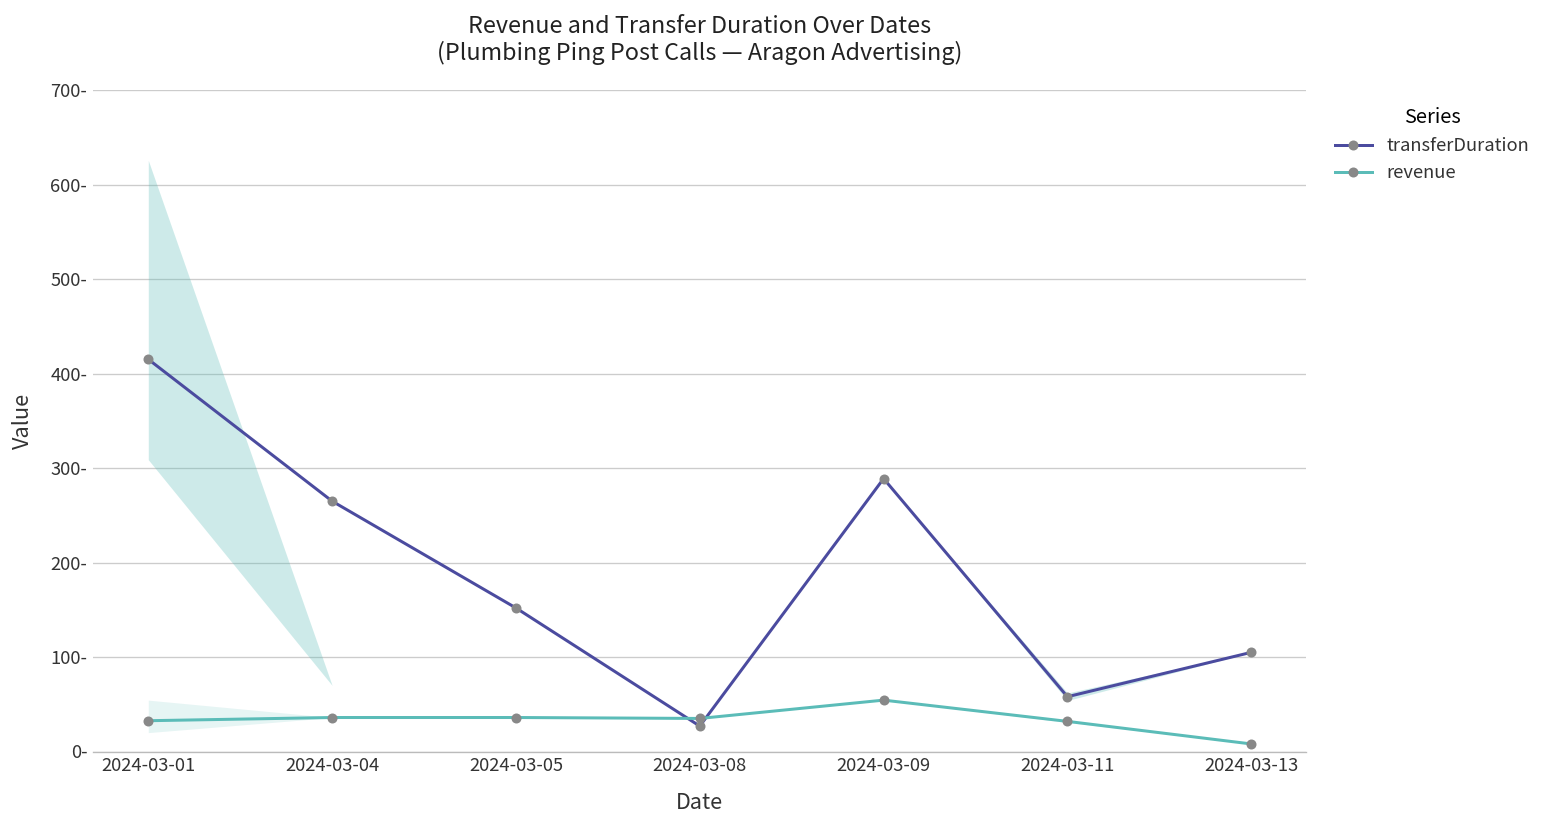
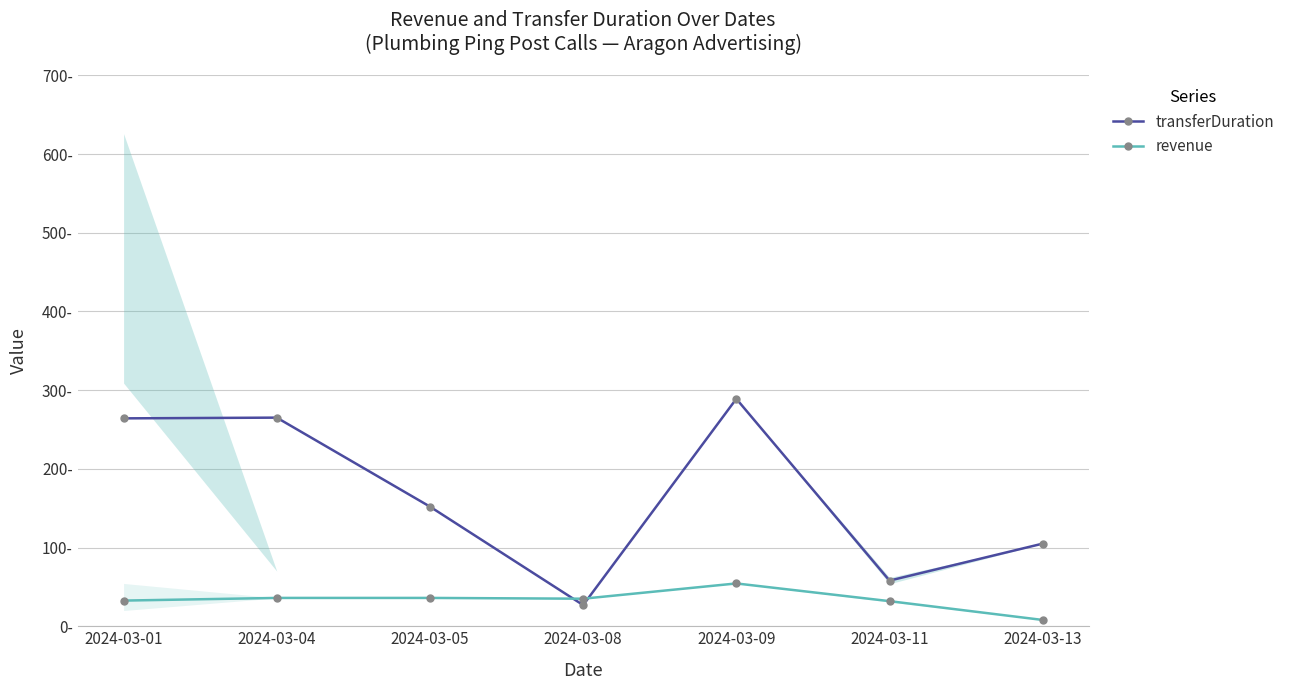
  {
    "transferDuration": {
-     "2024-03-01": "420-",
+     "2024-03-01": "260-",
      "2024-03-04": "270-",
      "2024-03-08": "30-",
      "2024-03-11": "60-"
    }
  }
